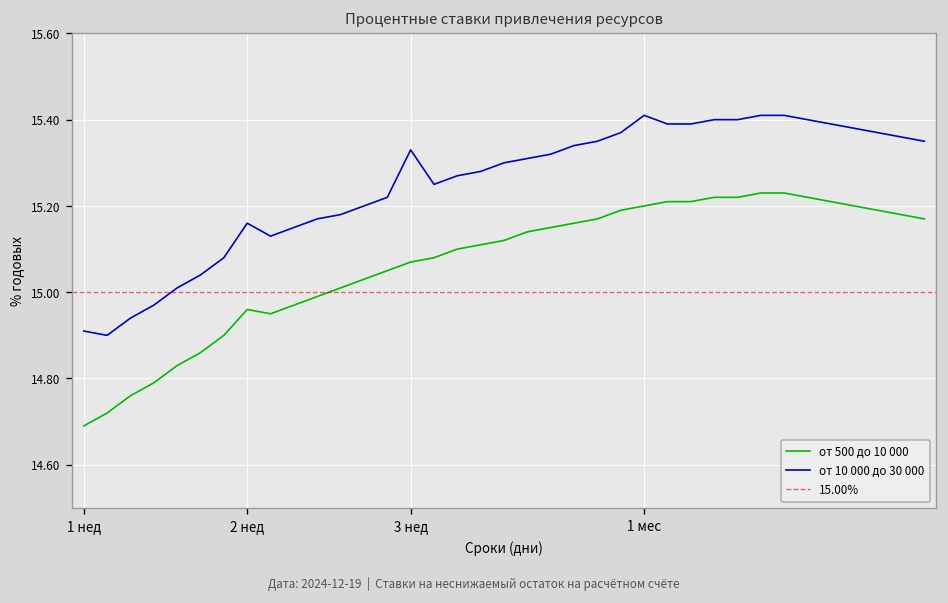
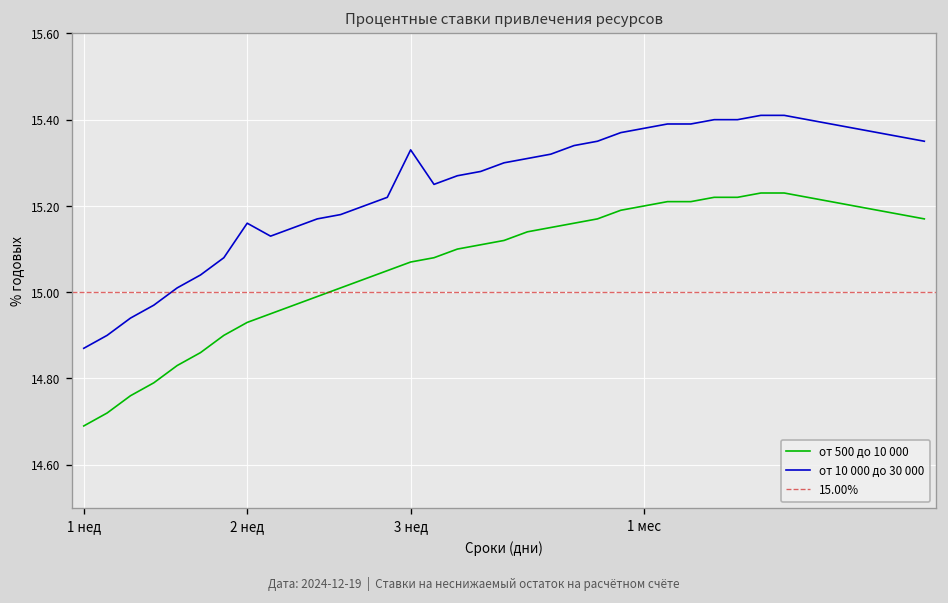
  {
    "от 500 до 10 000": {
      "1 нед": 14.69,
-     "2 нед": 14.96,
+     "2 нед": 14.93,
      "3 нед": 15.07,
      "1 мес": 15.20
    },
    "от 10 000 до 30 000": {
-     "1 нед": 14.91,
+     "1 нед": 14.87,
      "2 нед": 15.16,
      "3 нед": 15.33,
-     "1 мес": 15.41
+     "1 мес": 15.38
    }
  }
